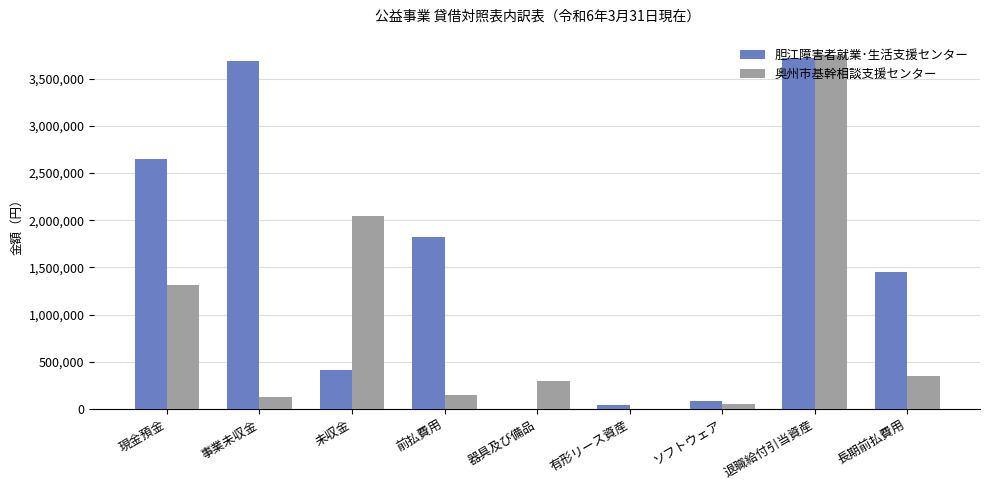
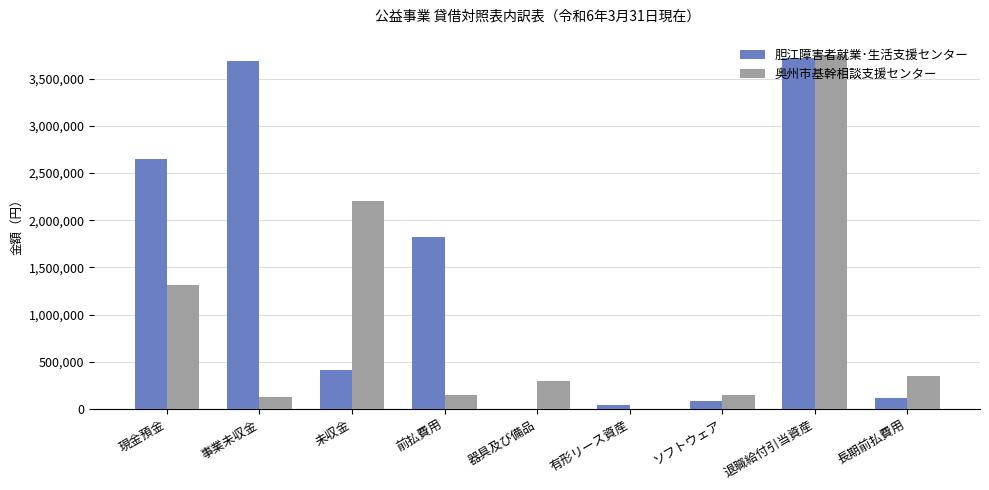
  {
    "胆江障害者就業･生活支援センター": {
      "現金預金": "2,600,000",
      "事業未収金": "3,700,000",
      "未収金": "400,000",
      "前払費用": "1,800,000",
      "器具及び備品": "0",
      "有形リース資産": "0",
      "ソフトウェア": "100,000",
      "退職給付引当資産": "3,700,000",
-     "長期前払費用": "1,500,000"
+     "長期前払費用": "100,000"
    },
    "奥州市基幹相談支援センター": {
      "現金預金": "1,300,000",
      "事業未収金": "100,000",
-     "未収金": "2,000,000",
+     "未収金": "2,200,000",
      "前払費用": "200,000",
      "器具及び備品": "300,000",
      "有形リース資産": "0",
-     "ソフトウェア": "50,000",
+     "ソフトウェア": "140,000",
      "退職給付引当資産": "3,700,000",
      "長期前払費用": "300,000"
    }
  }
